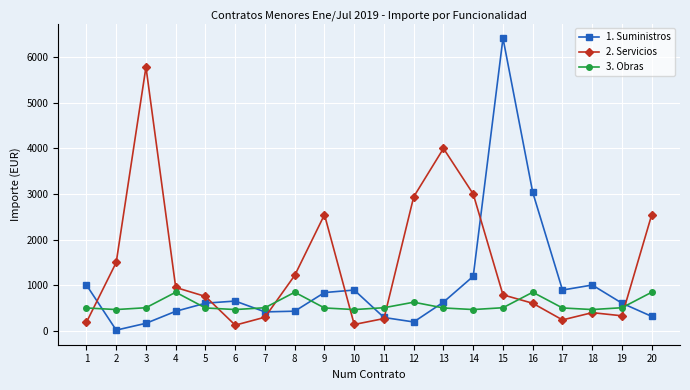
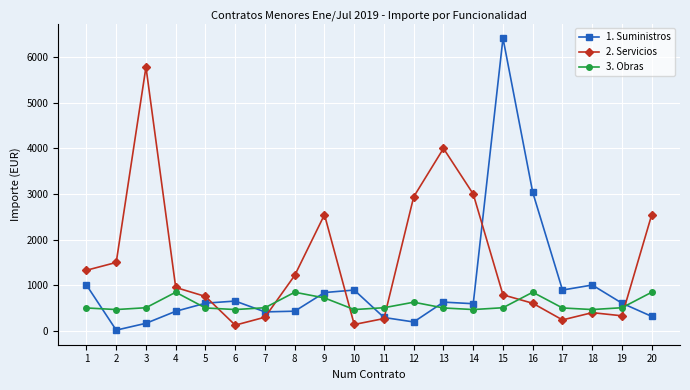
  {
    "1. Suministros": {
      "1": 1000,
      "2": 0,
      "3": 200,
      "4": 400,
      "5": 600,
      "6": 700,
      "7": 400,
      "8": 400,
      "9": 800,
      "10": 900,
      "12": 200,
      "13": 600,
-     "14": 1200,
+     "14": 600,
      "15": 6400,
      "16": 3000,
      "17": 900,
      "18": 1000,
      "19": 600,
      "20": 300
    },
    "2. Servicios": {
-     "1": 200,
+     "1": 1300,
      "2": 1500,
      "3": 5800,
      "4": 1000,
      "5": 800,
      "6": 100,
      "7": 300,
      "8": 1200,
      "9": 2500,
      "10": 100,
      "12": 2900,
      "13": 4000,
      "14": 3000,
      "15": 800,
      "16": 600,
      "17": 200,
      "18": 400,
      "19": 300,
      "20": 2500
    },
    "3. Obras": {
      "1": 500,
      "2": 500,
      "3": 500,
      "4": 800,
      "5": 500,
      "6": 500,
      "7": 500,
      "8": 800,
-     "9": 500,
+     "9": 700,
      "10": 500,
      "11": 500,
      "12": 600,
      "13": 500,
      "14": 500,
      "15": 500,
      "16": 800,
      "17": 500,
      "18": 500,
      "19": 500,
      "20": 800
    }
  }
